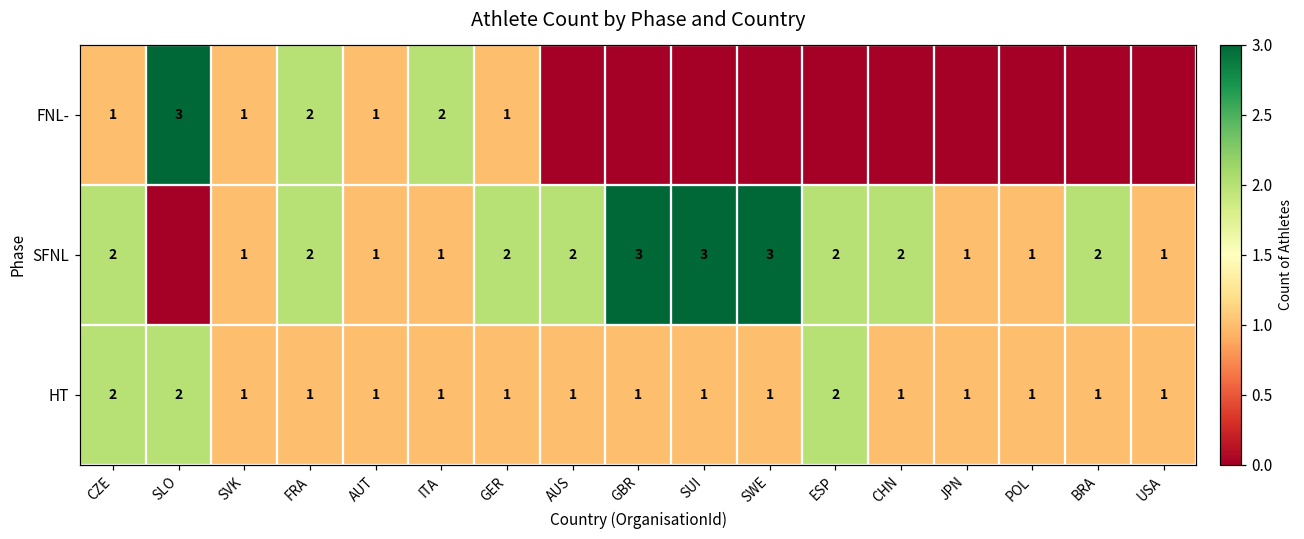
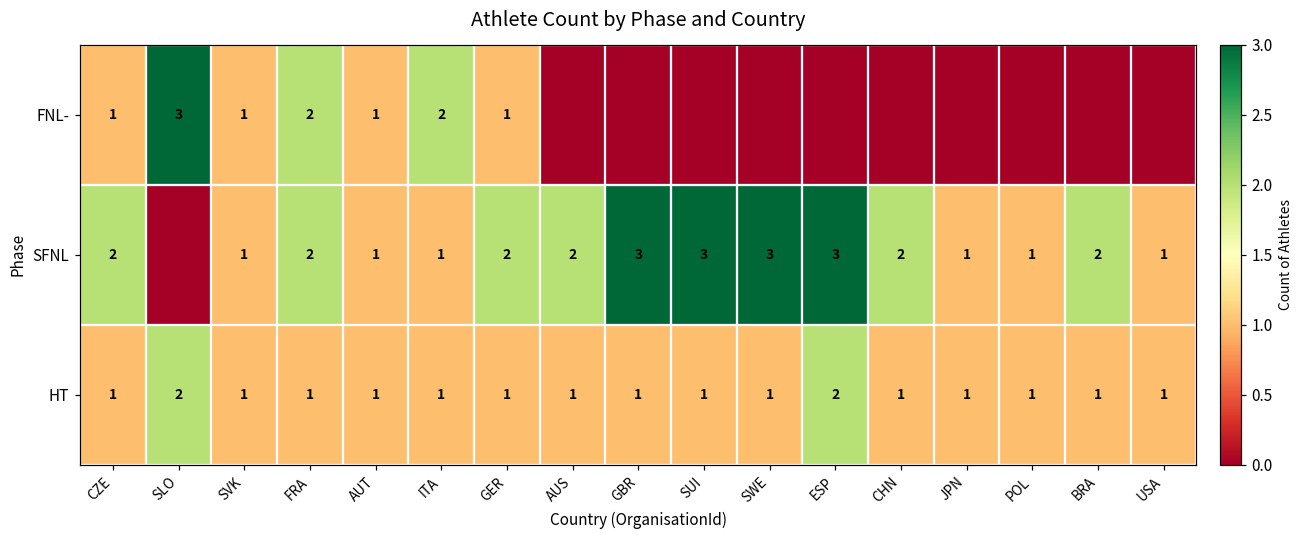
  {
    "FNL-": {
      "CZE": 1,
      "SLO": 3,
      "SVK": 1,
      "FRA": 2,
      "AUT": 1,
      "ITA": 2,
      "GER": 1
    },
    "SFNL": {
      "CZE": 2,
      "SVK": 1,
      "FRA": 2,
      "AUT": 1,
      "ITA": 1,
      "GER": 2,
      "AUS": 2,
      "GBR": 3,
      "SUI": 3,
      "SWE": 3,
-     "ESP": 2,
+     "ESP": 3,
      "CHN": 2,
      "JPN": 1,
      "POL": 1,
      "BRA": 2,
      "USA": 1
    },
    "HT": {
-     "CZE": 2,
+     "CZE": 1,
      "SLO": 2,
      "SVK": 1,
      "FRA": 1,
      "AUT": 1,
      "ITA": 1,
      "GER": 1,
      "AUS": 1,
      "GBR": 1,
      "SUI": 1,
      "SWE": 1,
      "ESP": 2,
      "CHN": 1,
      "JPN": 1,
      "POL": 1,
      "BRA": 1,
      "USA": 1
    }
  }
